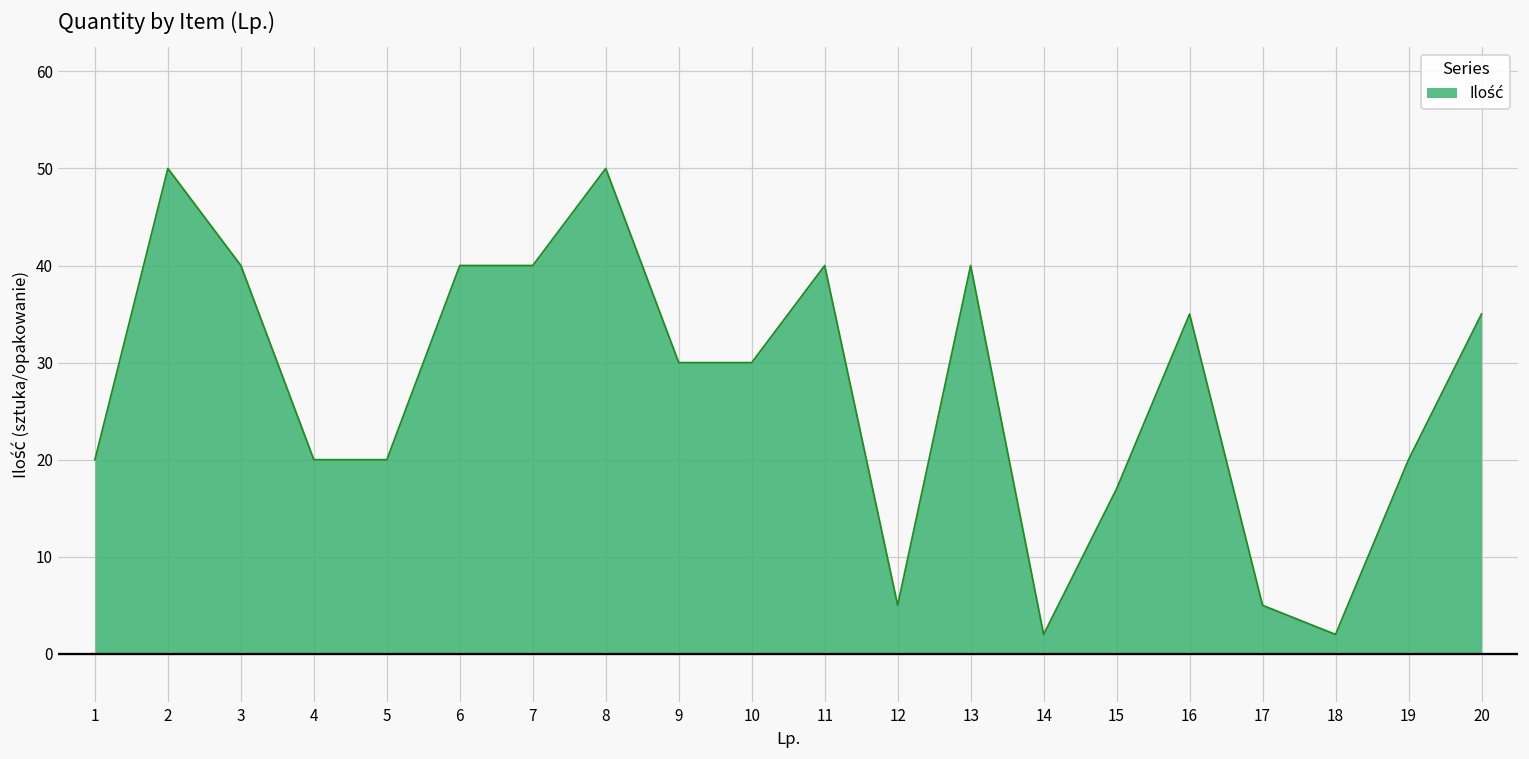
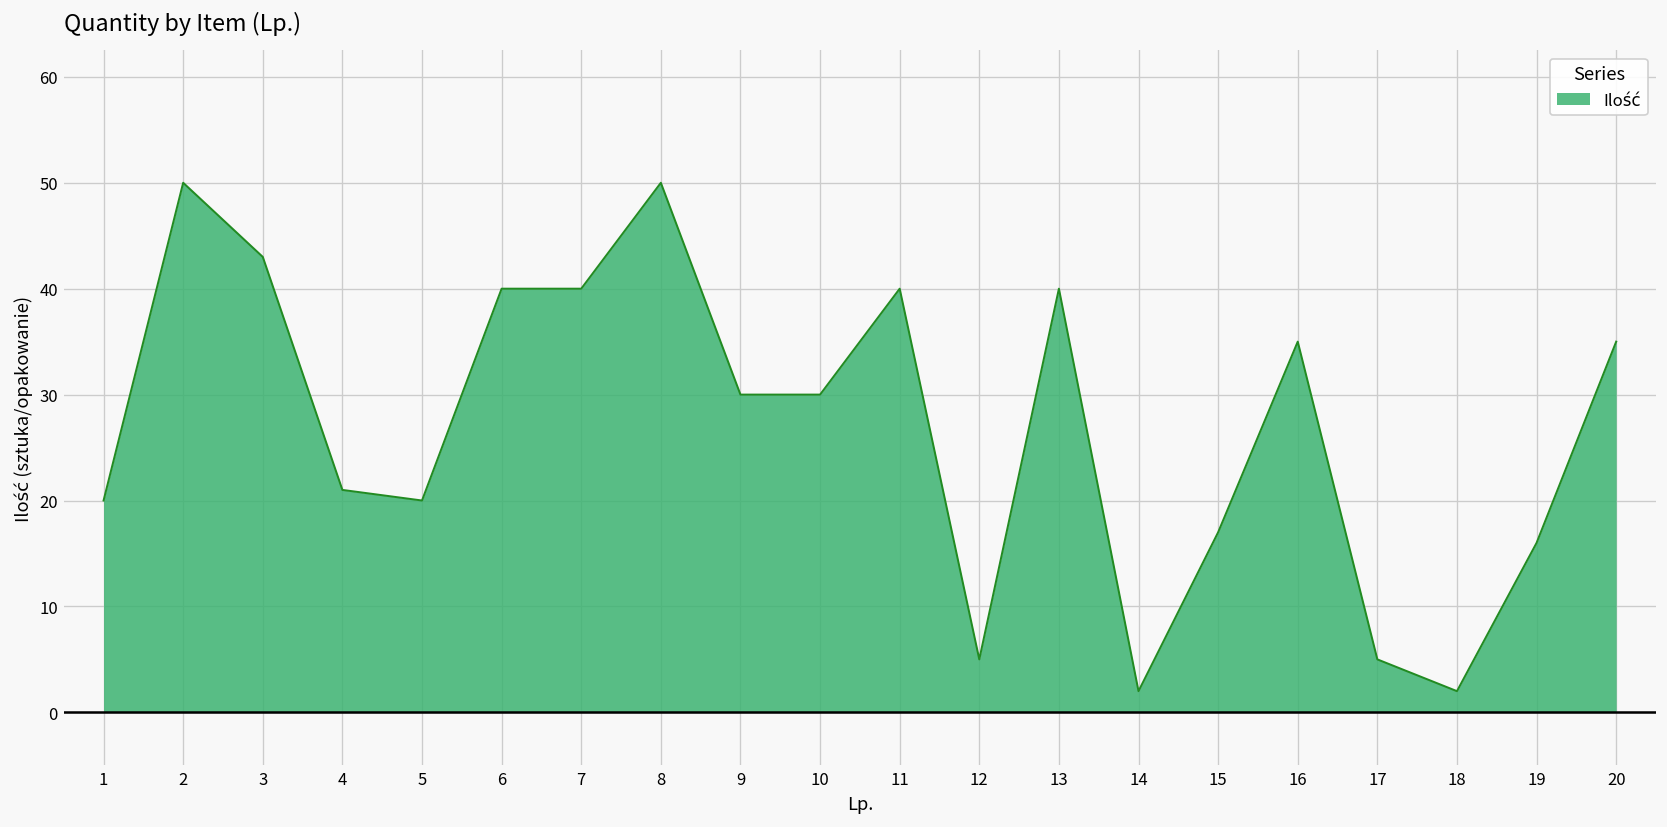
  {
    "1": 20,
    "2": 50,
-   "3": 40,
-   "4": 20,
+   "3": 43,
+   "4": 21,
    "5": 20,
    "6": 40,
    "7": 40,
    "8": 50,
    "9": 30,
    "10": 30,
    "11": 40,
    "12": 5,
    "13": 40,
    "14": 2,
    "15": 17,
    "16": 35,
    "17": 5,
    "18": 2,
-   "19": 20,
+   "19": 16,
    "20": 35
  }
